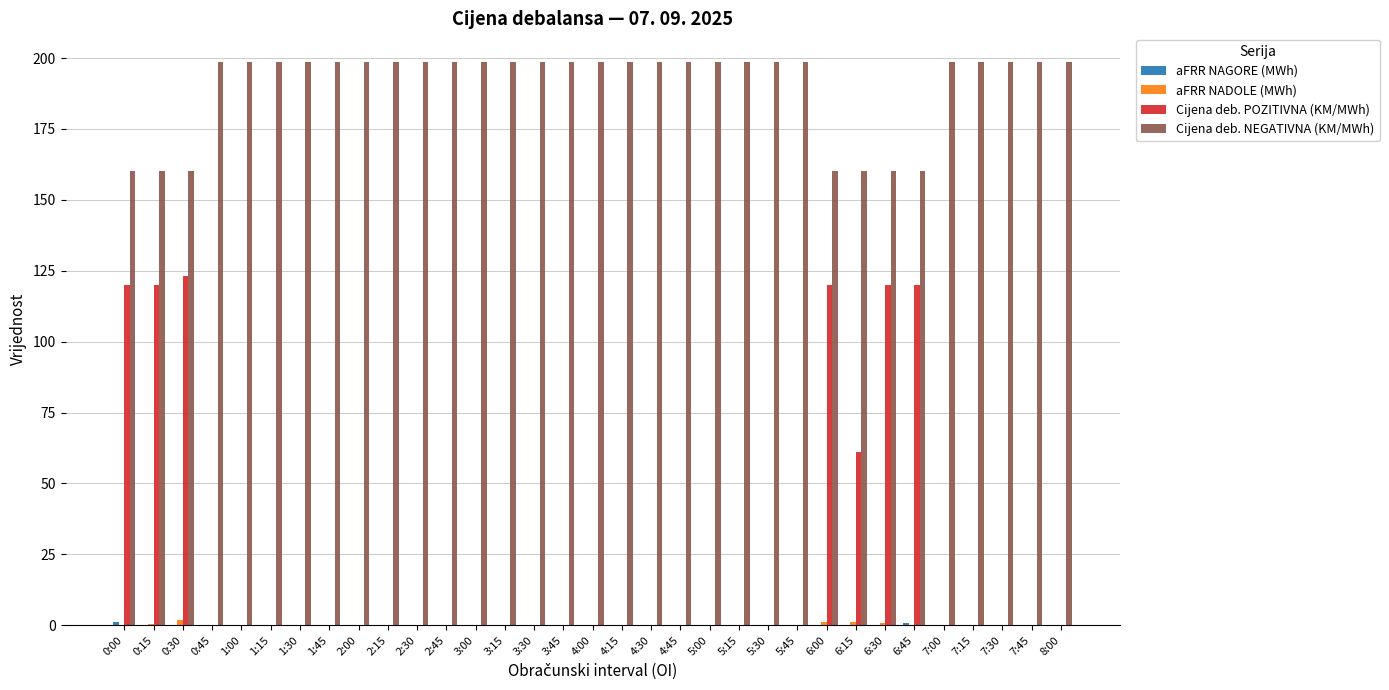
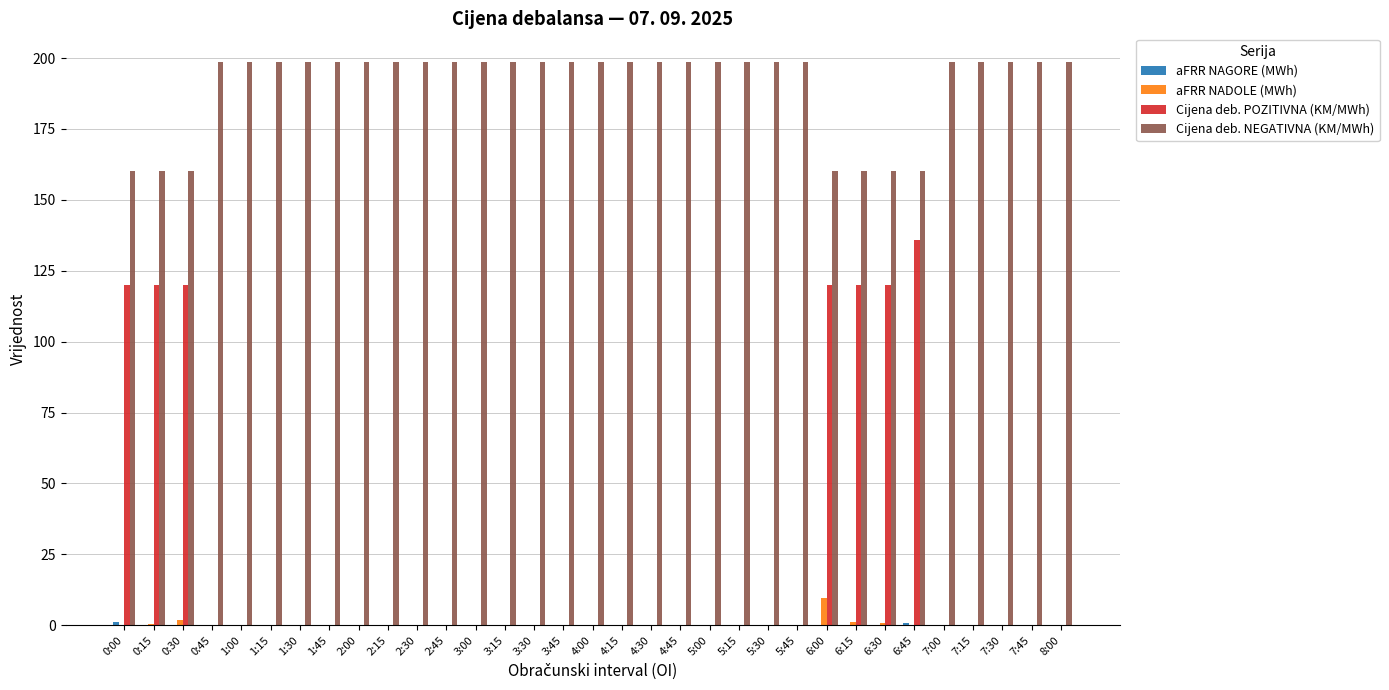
  {
    "aFRR NAGORE (MWh)": {
      "0:00": 1,
      "0:15": 0,
      "0:30": 0,
      "0:45": 0,
      "1:00": 0,
      "1:15": 0,
      "1:30": 0,
      "1:45": 0,
      "2:00": 0,
      "2:15": 0,
      "2:30": 0,
      "2:45": 0,
      "3:00": 0,
      "3:15": 0,
      "3:30": 0,
      "3:45": 0,
      "4:00": 0,
      "4:15": 0,
      "4:30": 0,
      "4:45": 0,
      "5:00": 0,
      "5:15": 0,
      "5:30": 0,
      "5:45": 0,
      "6:00": 0,
      "6:15": 0,
      "6:30": 0,
      "7:00": 0,
      "7:15": 0,
      "7:30": 0,
      "7:45": 0,
      "8:00": 0
    },
    "aFRR NADOLE (MWh)": {
      "0:00": 0,
      "0:30": 2,
      "0:45": 0,
      "1:00": 0,
      "1:15": 0,
      "1:30": 0,
      "1:45": 0,
      "2:00": 0,
      "2:15": 0,
      "2:30": 0,
      "2:45": 0,
      "3:00": 0,
      "3:15": 0,
      "3:30": 0,
      "3:45": 0,
      "4:00": 0,
      "4:15": 0,
      "4:30": 0,
      "4:45": 0,
      "5:00": 0,
      "5:15": 0,
      "5:30": 0,
      "5:45": 0,
-     "6:00": 1,
+     "6:00": 10,
      "6:15": 1,
      "6:45": 0,
      "7:00": 0,
      "7:15": 0,
      "7:30": 0,
      "7:45": 0,
      "8:00": 0
    },
    "Cijena deb. POZITIVNA (KM/MWh)": {
      "0:00": 120,
      "0:15": 120,
-     "0:30": 123,
+     "0:30": 120,
      "0:45": 0,
      "1:00": 0,
      "1:15": 0,
      "1:30": 0,
      "1:45": 0,
      "2:00": 0,
      "2:15": 0,
      "2:30": 0,
      "2:45": 0,
      "3:00": 0,
      "3:15": 0,
      "3:30": 0,
      "3:45": 0,
      "4:00": 0,
      "4:15": 0,
      "4:30": 0,
      "4:45": 0,
      "5:00": 0,
      "5:15": 0,
      "5:30": 0,
      "5:45": 0,
      "6:00": 120,
-     "6:15": 61,
+     "6:15": 120,
      "6:30": 120,
-     "6:45": 120,
+     "6:45": 136,
      "7:00": 0,
      "7:15": 0,
      "7:30": 0,
      "7:45": 0,
      "8:00": 0
    },
    "Cijena deb. NEGATIVNA (KM/MWh)": {
      "0:00": 160,
      "0:15": 160,
      "0:30": 160,
      "0:45": 199,
      "1:00": 199,
      "1:15": 199,
      "1:30": 199,
      "1:45": 199,
      "2:00": 199,
      "2:15": 199,
      "2:30": 199,
      "2:45": 199,
      "3:00": 199,
      "3:15": 199,
      "3:30": 199,
      "3:45": 199,
      "4:00": 199,
      "4:15": 199,
      "4:30": 199,
      "4:45": 199,
      "5:00": 199,
      "5:15": 199,
      "5:30": 199,
      "5:45": 199,
      "6:00": 160,
      "6:15": 160,
      "6:30": 160,
      "6:45": 160,
      "7:00": 199,
      "7:15": 199,
      "7:30": 199,
      "7:45": 199,
      "8:00": 199
    }
  }
